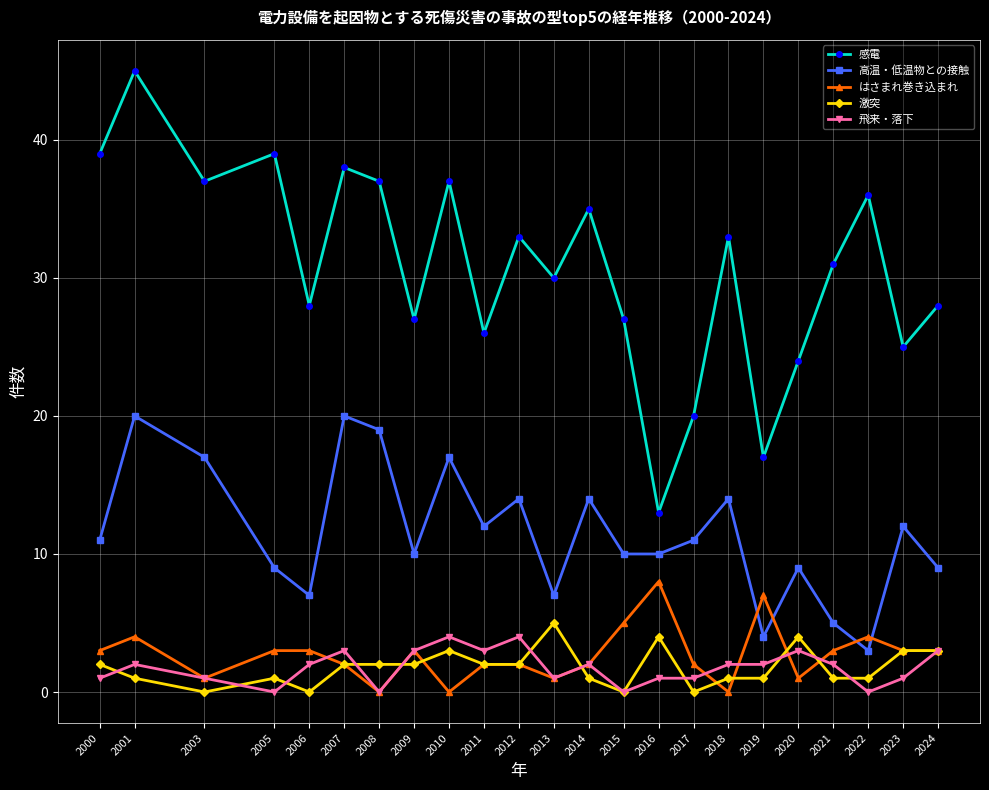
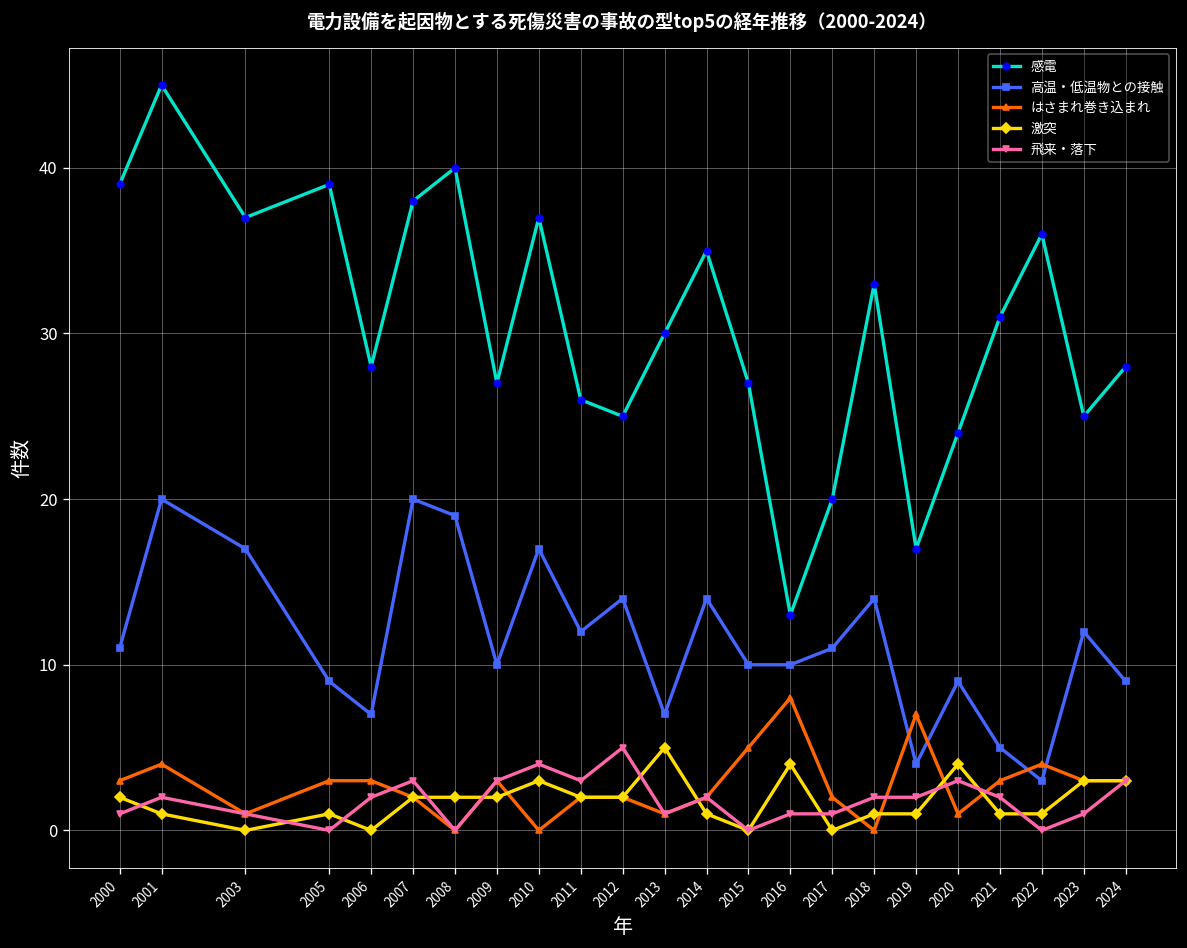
  {
    "感電": {
      "2000": 39,
      "2001": 45,
      "2003": 37,
      "2005": 39,
      "2006": 28,
      "2007": 38,
-     "2008": 37,
+     "2008": 40,
      "2009": 27,
      "2010": 37,
      "2011": 26,
-     "2012": 33,
+     "2012": 25,
      "2013": 30,
      "2014": 35,
      "2015": 27,
      "2016": 13,
      "2017": 20,
      "2018": 33,
      "2019": 17,
      "2020": 24,
      "2021": 31,
      "2022": 36,
      "2023": 25,
      "2024": 28
    },
    "高温・低温物との接触": {
      "2000": 11,
      "2001": 20,
      "2003": 17,
      "2005": 9,
      "2006": 7,
      "2007": 20,
      "2008": 19,
      "2009": 10,
      "2010": 17,
      "2011": 12,
      "2012": 14,
      "2013": 7,
      "2014": 14,
      "2015": 10,
      "2016": 10,
      "2017": 11,
      "2018": 14,
      "2019": 4,
      "2020": 9,
      "2021": 5,
      "2022": 3,
      "2023": 12,
      "2024": 9
    },
    "はさまれ巻き込まれ": {
      "2000": 3,
      "2001": 4,
      "2005": 3,
      "2006": 3,
      "2010": 0,
      "2015": 5,
      "2016": 8,
      "2017": 2,
      "2018": 0,
      "2019": 7,
      "2020": 1,
      "2021": 3,
      "2022": 4
    },
    "激突": {
      "2000": 2,
      "2001": 1,
      "2003": 0,
      "2005": 1,
      "2006": 0,
      "2008": 2,
      "2009": 2,
      "2010": 3,
      "2013": 5,
      "2014": 1,
      "2016": 4,
      "2017": 0,
      "2018": 1,
      "2019": 1,
      "2020": 4,
      "2021": 1,
      "2022": 1
    },
    "飛来・落下": {
      "2000": 1,
      "2001": 2,
      "2005": 0,
      "2006": 2,
      "2007": 3,
      "2010": 4,
      "2011": 3,
-     "2012": 4,
+     "2012": 5,
      "2016": 1,
      "2017": 1,
      "2018": 2,
      "2019": 2,
      "2020": 3,
      "2021": 2,
      "2022": 0,
      "2023": 1
    }
  }
